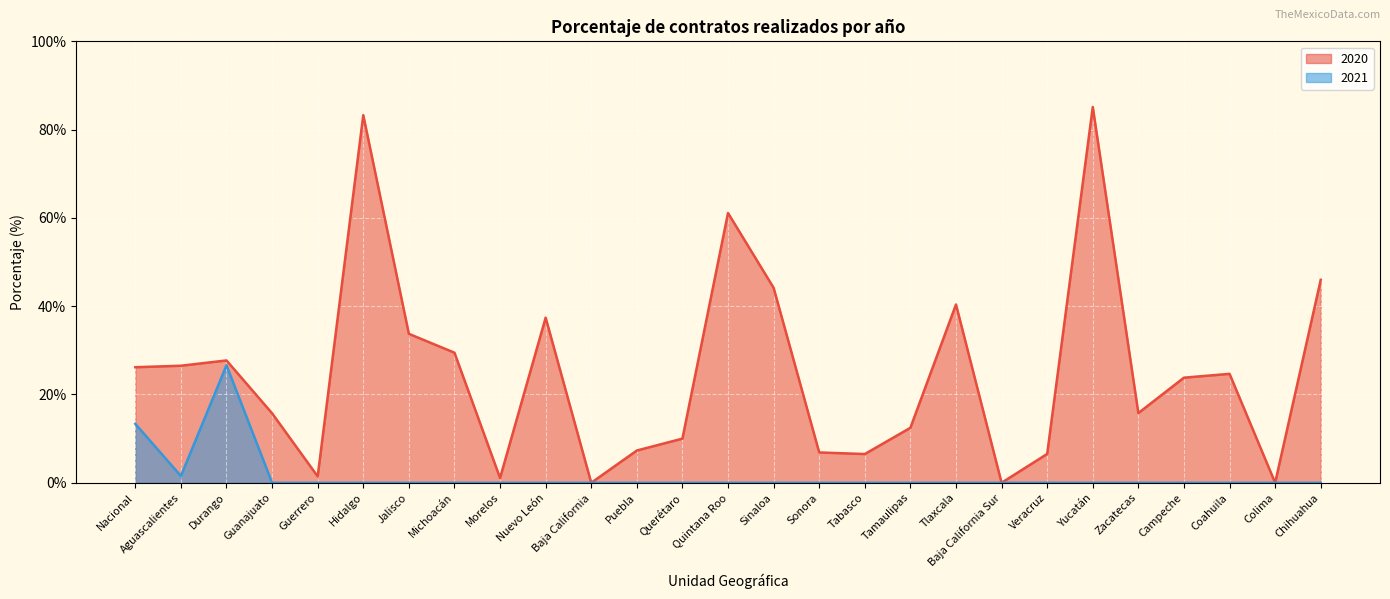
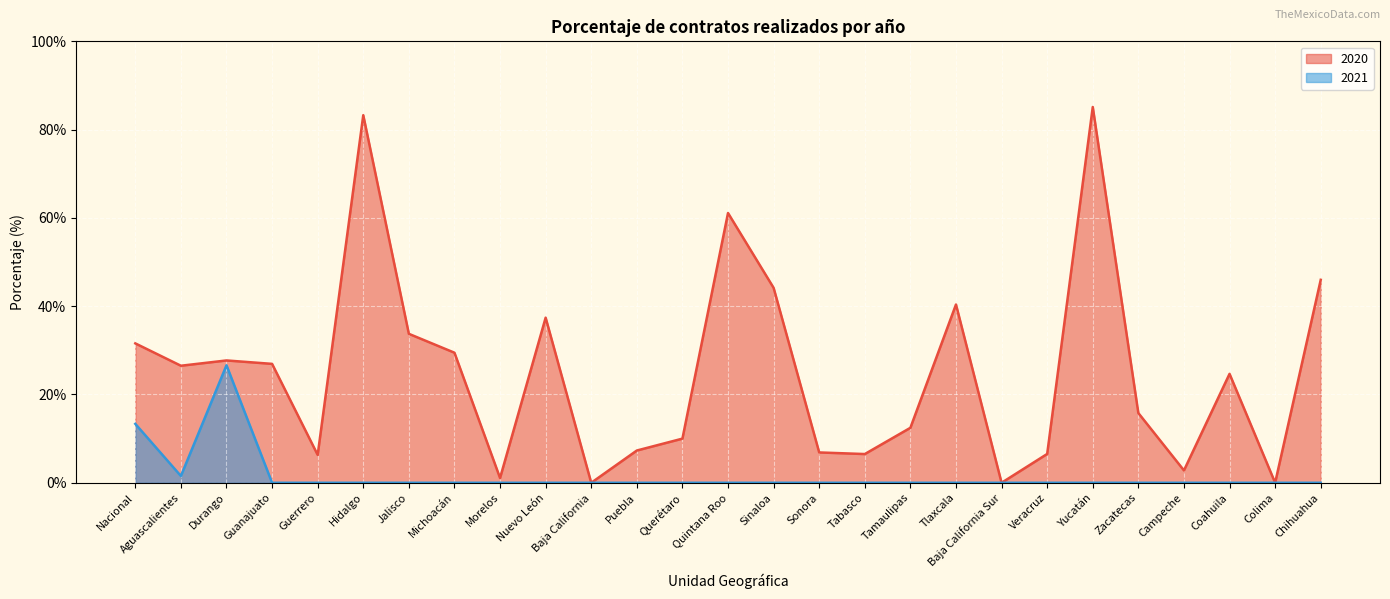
  {
    "2020": {
-     "Nacional": "26%",
+     "Nacional": "32%",
      "Aguascalientes": "27%",
      "Durango": "28%",
-     "Guanajuato": "16%",
-     "Guerrero": "1%",
+     "Guanajuato": "27%",
+     "Guerrero": "6%",
      "Hidalgo": "83%",
      "Jalisco": "34%",
      "Michoacán": "29%",
      "Morelos": "1%",
      "Nuevo León": "37%",
      "Puebla": "7%",
      "Querétaro": "10%",
      "Quintana Roo": "61%",
      "Sinaloa": "44%",
      "Sonora": "7%",
      "Tabasco": "7%",
      "Tamaulipas": "12%",
      "Tlaxcala": "40%",
      "Veracruz": "7%",
      "Yucatán": "85%",
      "Zacatecas": "16%",
-     "Campeche": "24%",
+     "Campeche": "3%",
      "Coahuila": "25%",
      "Chihuahua": "46%"
    },
    "2021": {
      "Nacional": "13%",
      "Aguascalientes": "2%",
      "Durango": "27%",
      "Guanajuato": "0%",
      "Guerrero": "0%",
      "Hidalgo": "0%",
      "Jalisco": "0%",
      "Michoacán": "0%",
      "Morelos": "0%",
      "Nuevo León": "0%",
      "Puebla": "0%",
      "Querétaro": "0%",
      "Quintana Roo": "0%",
      "Sinaloa": "0%",
      "Sonora": "0%",
      "Tabasco": "0%",
      "Tamaulipas": "0%",
      "Tlaxcala": "0%",
      "Veracruz": "0%",
      "Yucatán": "0%",
      "Zacatecas": "0%",
      "Campeche": "0%",
      "Coahuila": "0%",
      "Chihuahua": "0%"
    }
  }
